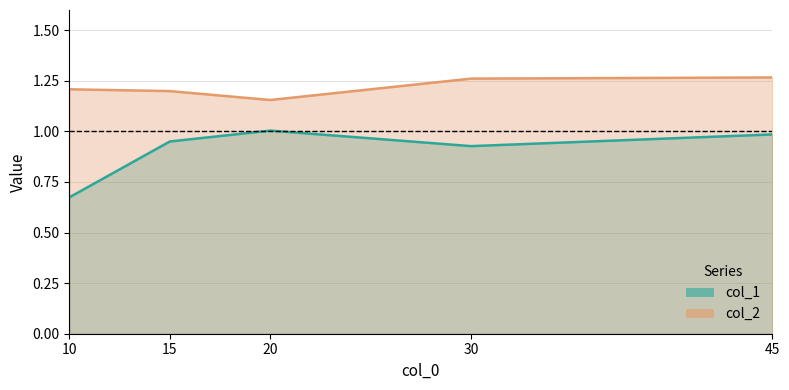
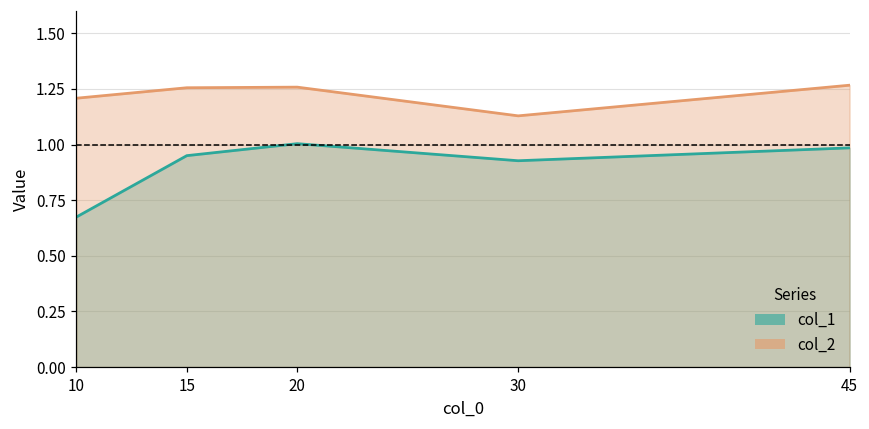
  {
    "col_1": {
      "10": 0.67,
      "15": 0.95,
      "20": 1.00,
      "30": 0.93,
      "45": 0.99
    },
    "col_2": {
      "10": 1.21,
-     "15": 1.20,
-     "20": 1.16,
-     "30": 1.26,
+     "15": 1.26,
+     "20": 1.26,
+     "30": 1.13,
      "45": 1.27
    }
  }
